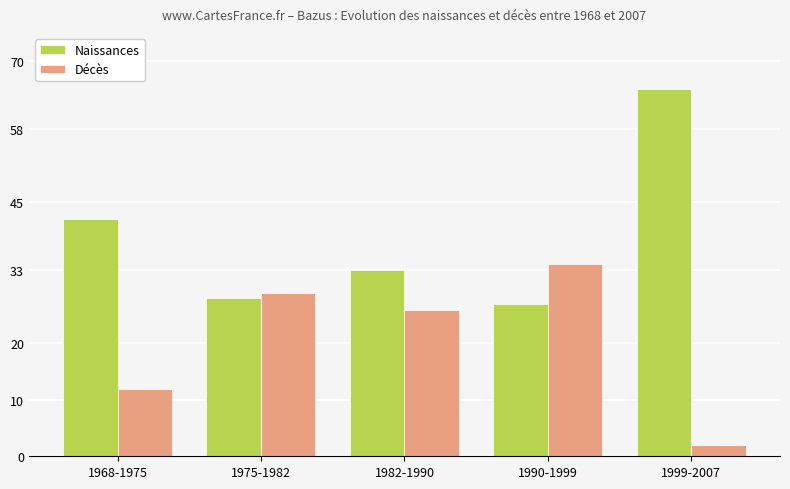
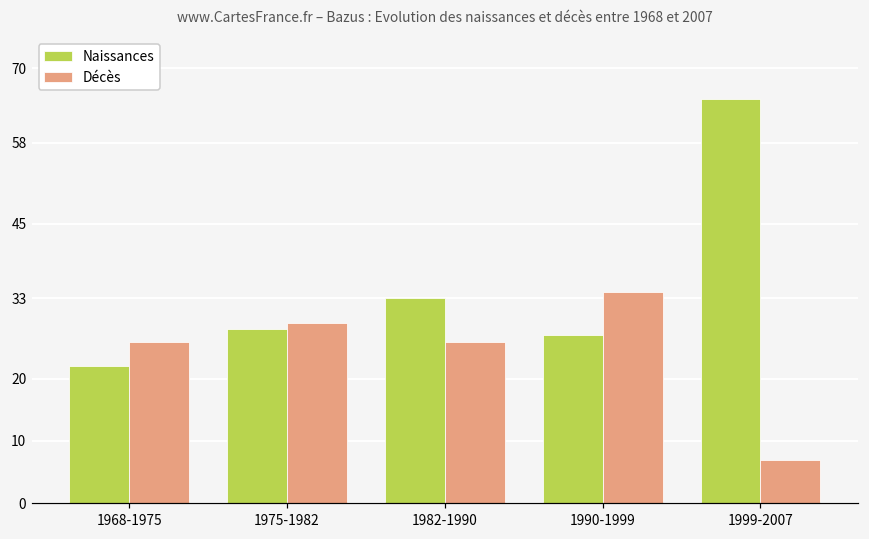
  {
    "Naissances": {
-     "1968-1975": 42,
+     "1968-1975": 22,
      "1975-1982": 28,
      "1982-1990": 33,
      "1990-1999": 27,
      "1999-2007": 65
    },
    "Décès": {
-     "1968-1975": 12,
+     "1968-1975": 26,
      "1975-1982": 29,
      "1982-1990": 26,
      "1990-1999": 34,
-     "1999-2007": 2
+     "1999-2007": 7
    }
  }
